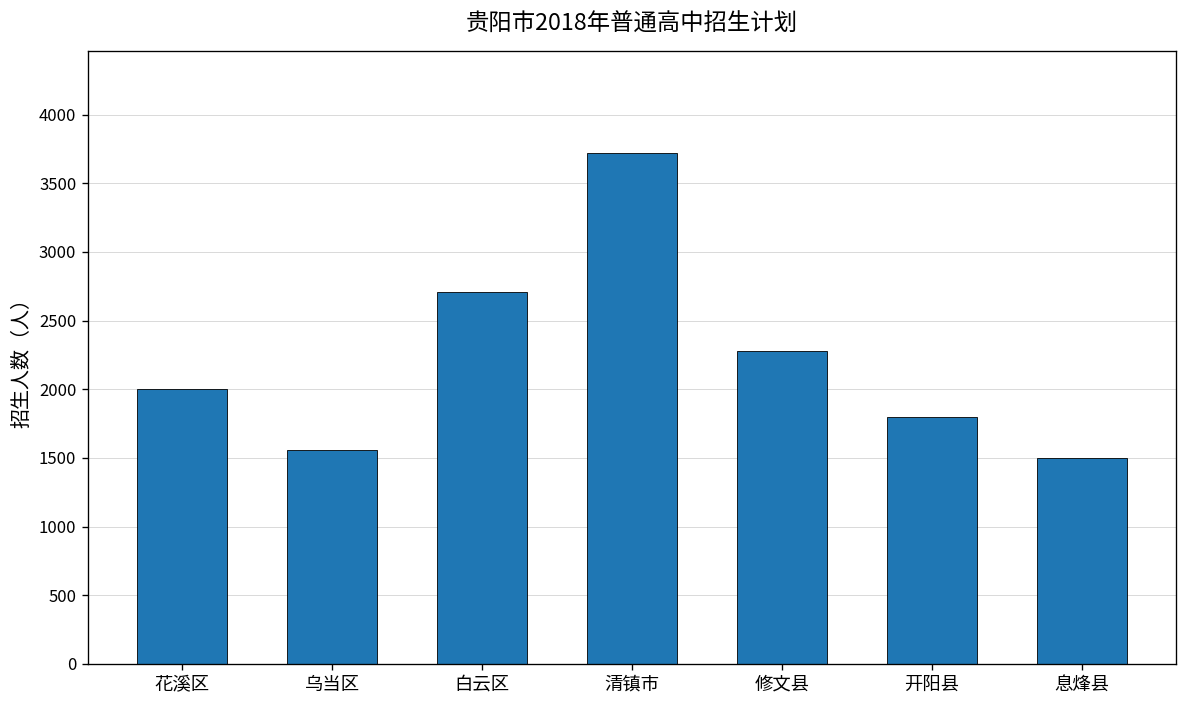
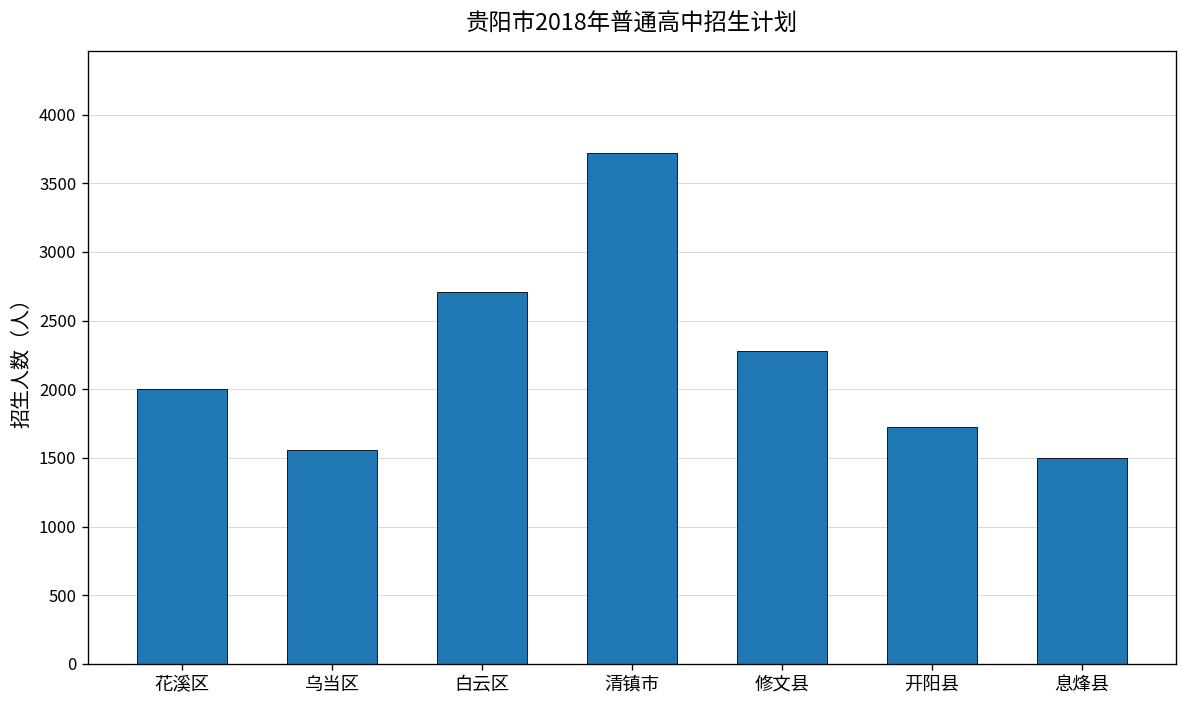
  {
    "花溪区": 2000,
    "乌当区": 1560,
    "白云区": 2710,
    "清镇市": 3720,
    "修文县": 2280,
-   "开阳县": 1800,
+   "开阳县": 1730,
    "息烽县": 1500
  }
